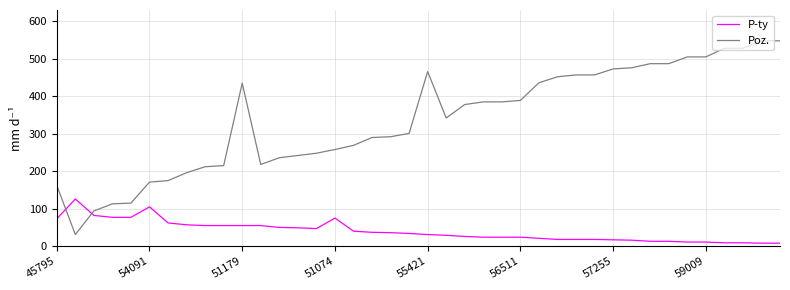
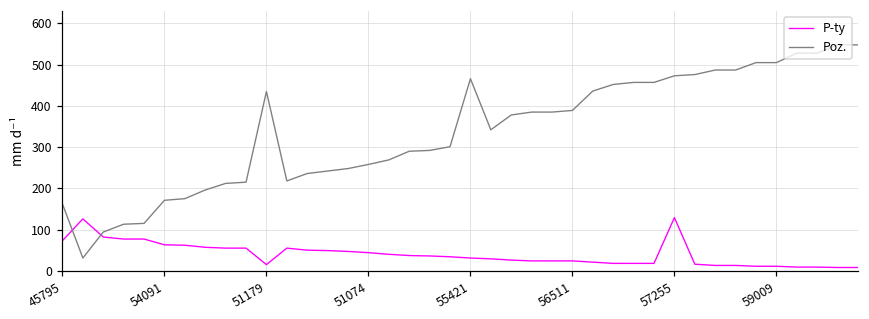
  {
    "P-ty": {
      "45795": 70,
-     "54091": 110,
-     "51179": 60,
-     "51074": 80,
+     "54091": 60,
+     "51179": 20,
+     "51074": 40,
      "55421": 30,
      "56511": 20,
-     "57255": 20,
+     "57255": 130,
      "59009": 10
    },
    "Poz.": {
      "45795": 160,
      "54091": 170,
      "51179": 440,
      "51074": 260,
      "55421": 470,
      "56511": 390,
      "57255": 470,
      "59009": 510
    }
  }
